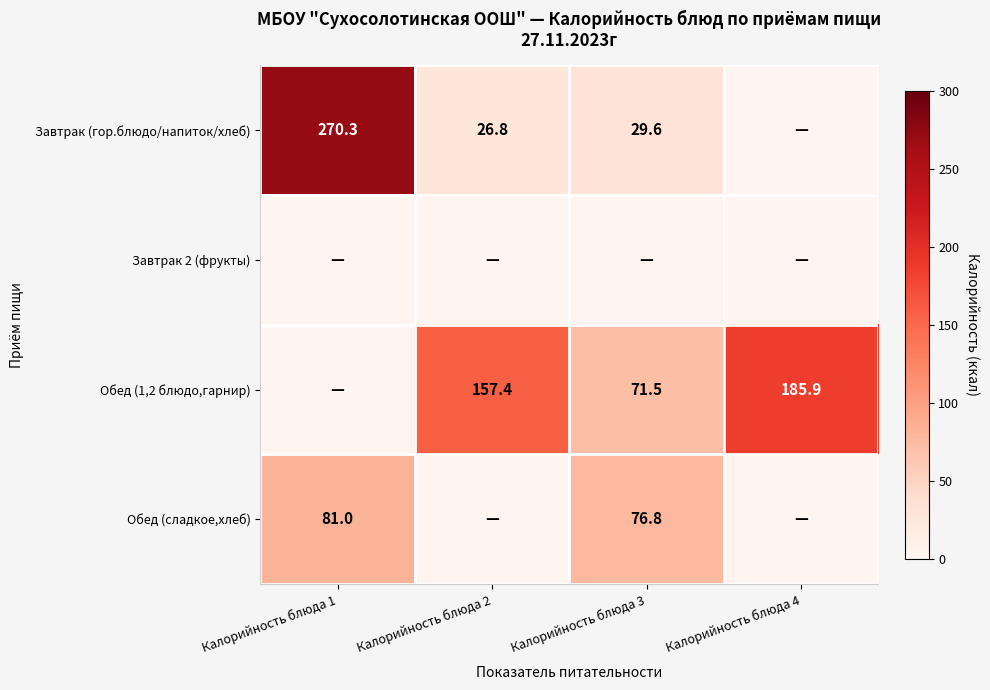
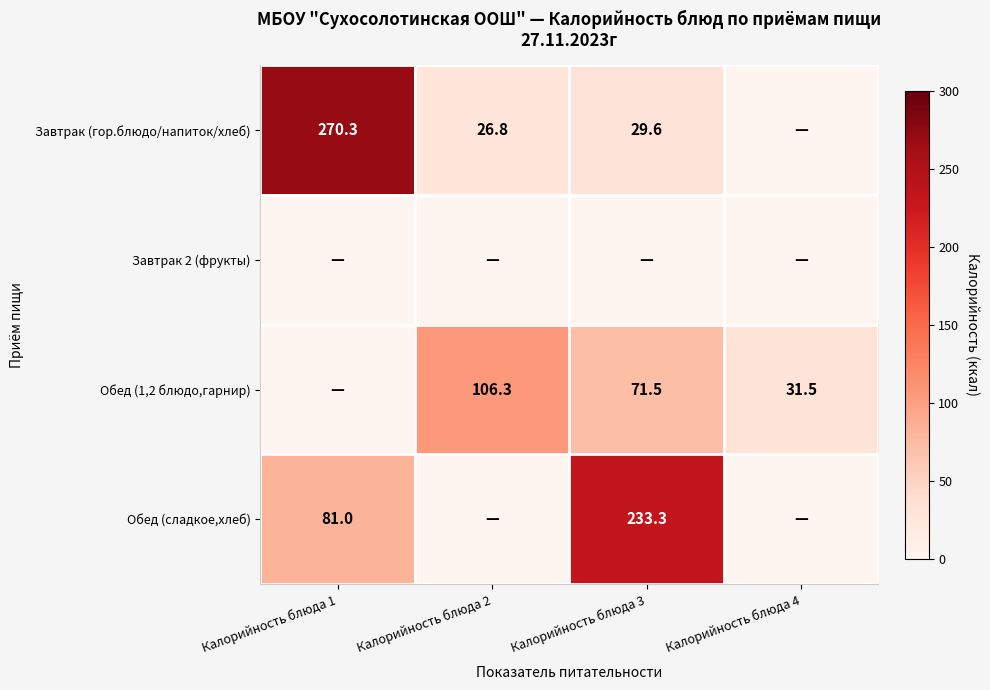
  {
    "Завтрак (гор.блюдо/напиток/хлеб)": {
      "Калорийность блюда 1": 270.3,
      "Калорийность блюда 2": 26.8,
      "Калорийность блюда 3": 29.6
    },
    "Обед (1,2 блюдо,гарнир)": {
-     "Калорийность блюда 2": 157.4,
+     "Калорийность блюда 2": 106.3,
      "Калорийность блюда 3": 71.5,
-     "Калорийность блюда 4": 185.9
+     "Калорийность блюда 4": 31.5
    },
    "Обед (сладкое,хлеб)": {
      "Калорийность блюда 1": 81.0,
-     "Калорийность блюда 3": 76.8
+     "Калорийность блюда 3": 233.3
    }
  }
